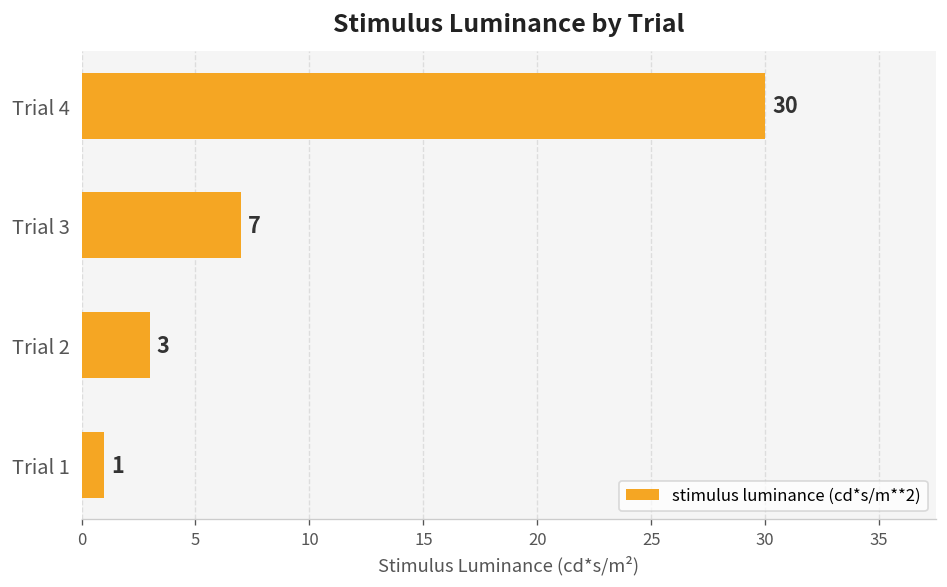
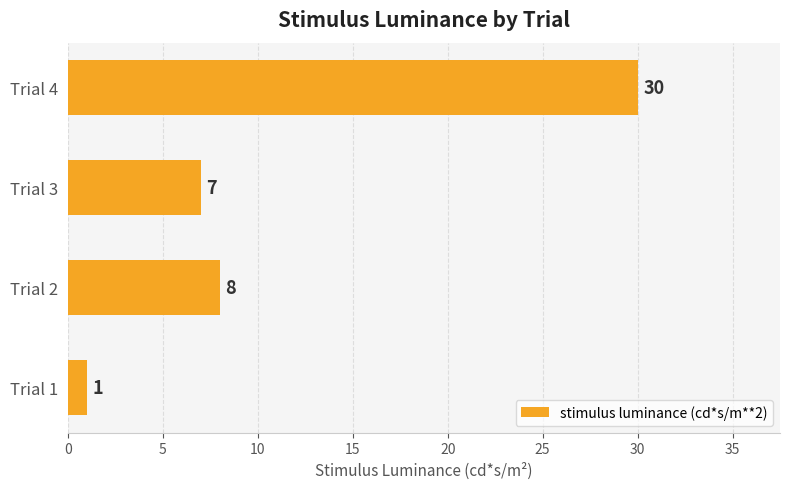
  {
    "Trial 4": 30,
    "Trial 3": 7,
-   "Trial 2": 3,
+   "Trial 2": 8,
    "Trial 1": 1
  }
